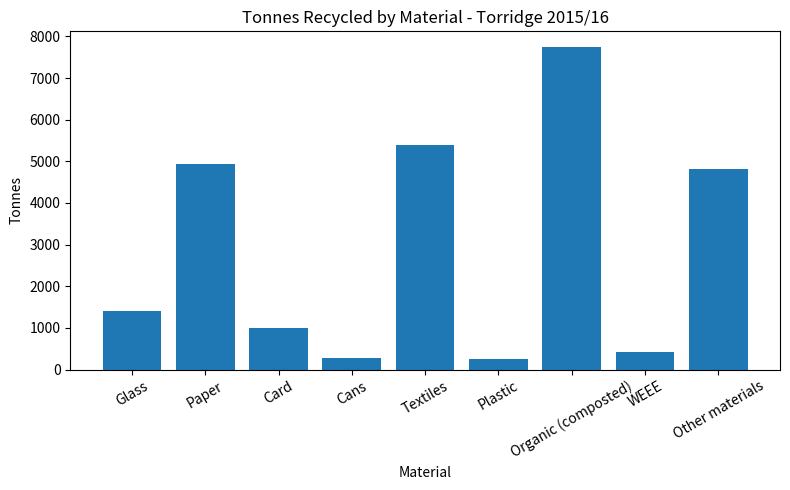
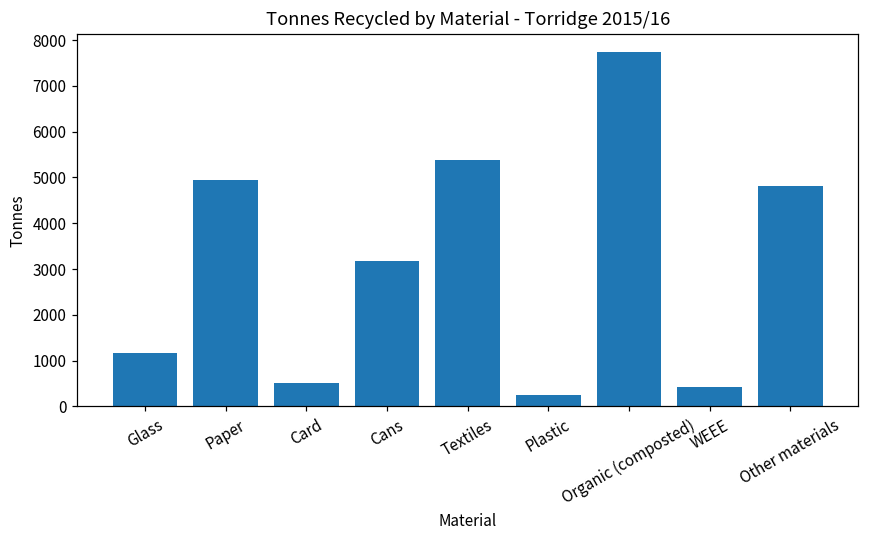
  {
-   "Glass": 1400,
+   "Glass": 1200,
    "Paper": 4900,
-   "Card": 1000,
-   "Cans": 300,
+   "Card": 500,
+   "Cans": 3200,
    "Textiles": 5400,
    "Plastic": 300,
    "Organic (composted)": 7700,
    "WEEE": 400,
    "Other materials": 4800
  }
